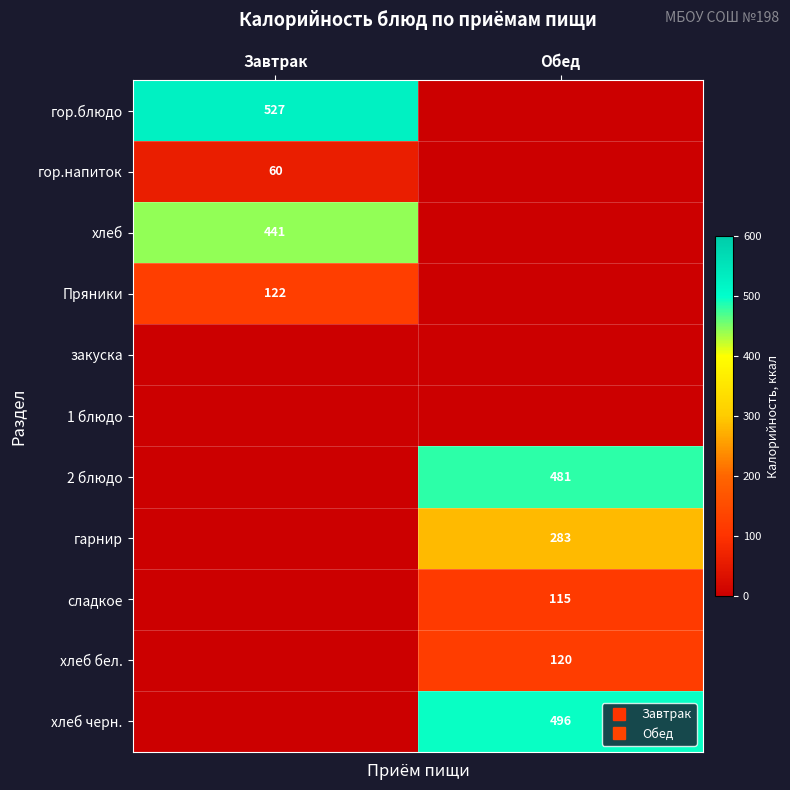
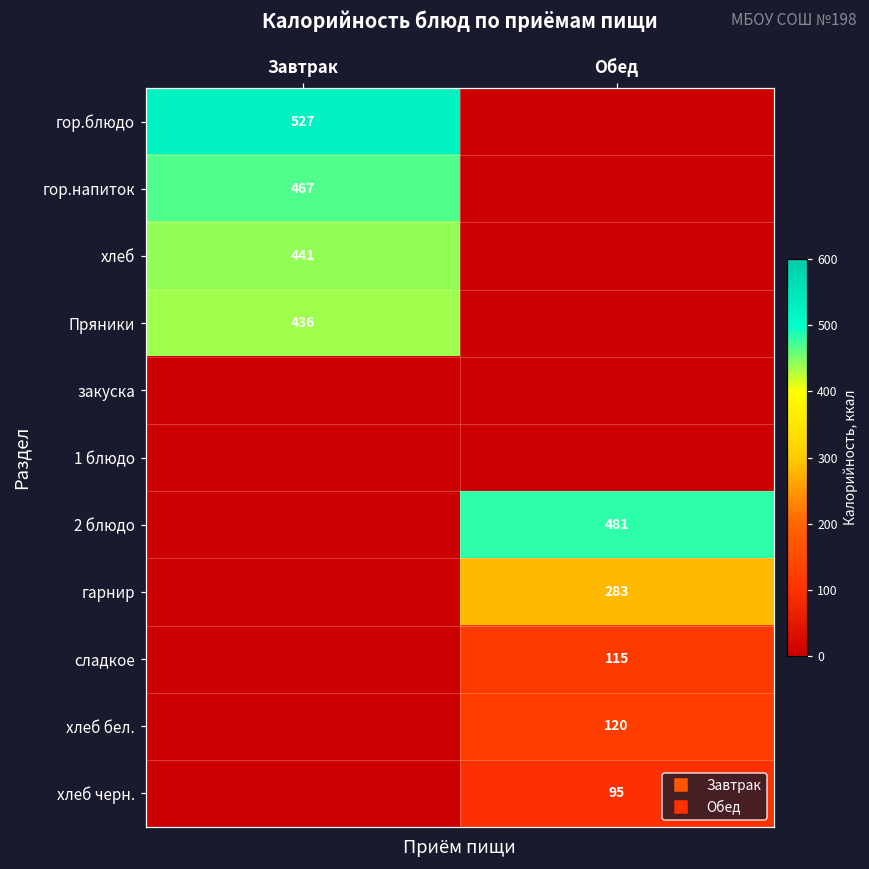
  {
    "гор.блюдо": {
      "Завтрак": 527
    },
    "гор.напиток": {
-     "Завтрак": 60
+     "Завтрак": 467
    },
    "хлеб": {
      "Завтрак": 441
    },
    "Пряники": {
-     "Завтрак": 122
+     "Завтрак": 436
    },
    "2 блюдо": {
      "Обед": 481
    },
    "гарнир": {
      "Обед": 283
    },
    "сладкое": {
      "Обед": 115
    },
    "хлеб бел.": {
      "Обед": 120
    },
    "хлеб черн.": {
-     "Обед": 496
+     "Обед": 95
    }
  }
